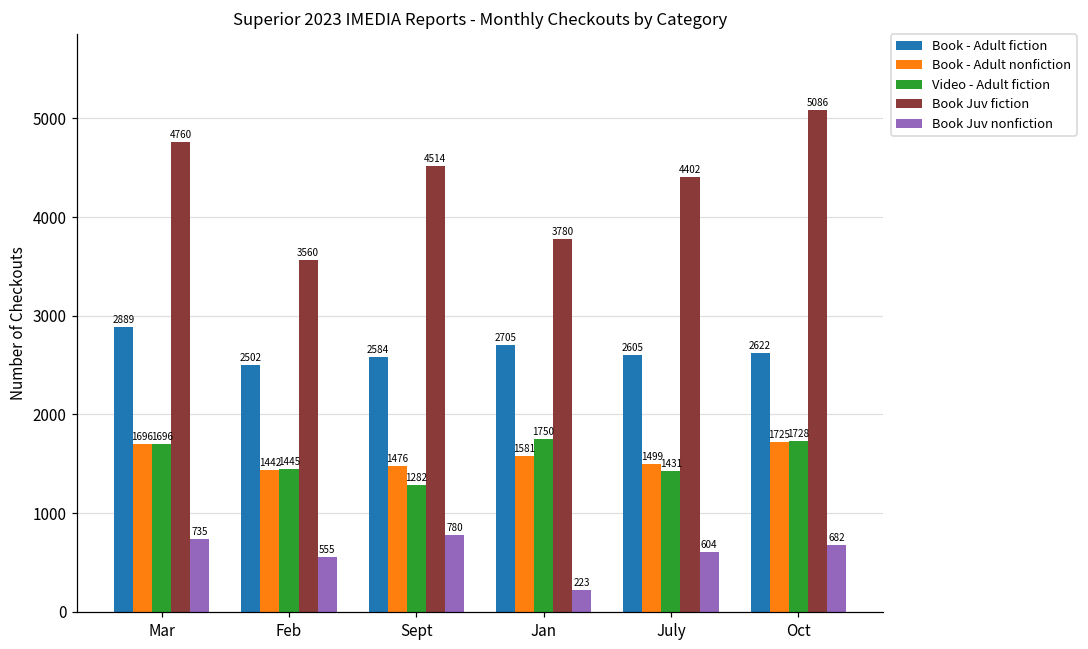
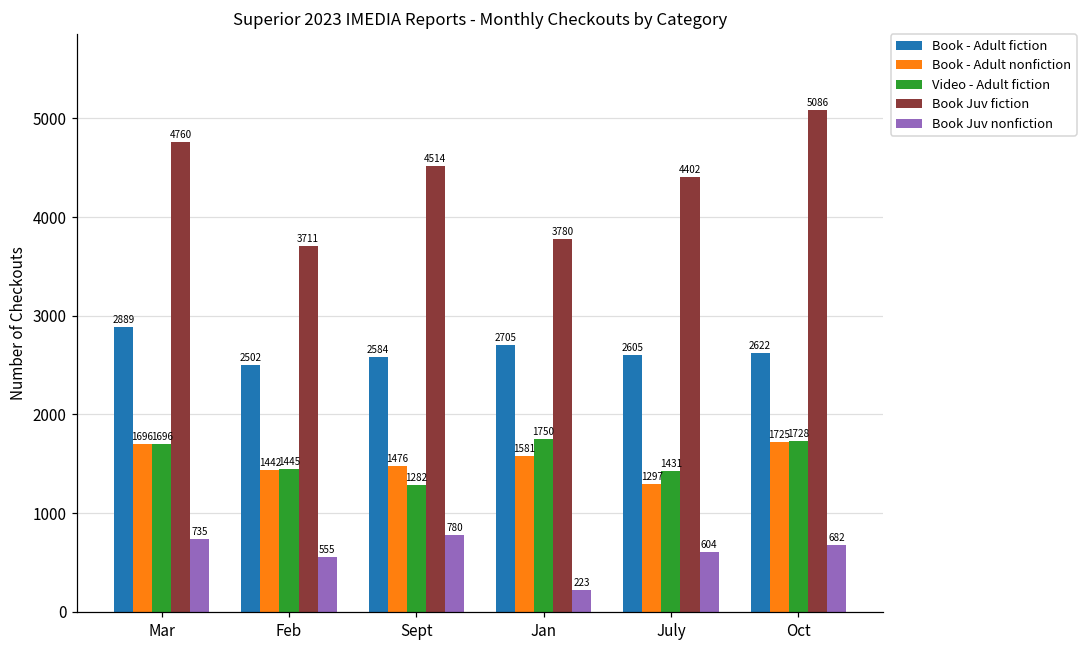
  {
    "Book - Adult fiction": {
      "Mar": 2889,
      "Feb": 2502,
      "Sept": 2584,
      "Jan": 2705,
      "July": 2605,
      "Oct": 2622
    },
    "Book - Adult nonfiction": {
      "Mar": 1696,
      "Feb": 1442,
      "Sept": 1476,
      "Jan": 1581,
-     "July": 1499,
+     "July": 1297,
      "Oct": 1725
    },
    "Video - Adult fiction": {
      "Mar": 1696,
      "Feb": 1445,
      "Sept": 1282,
      "Jan": 1750,
      "July": 1431,
      "Oct": 1728
    },
    "Book Juv fiction": {
      "Mar": 4760,
-     "Feb": 3560,
+     "Feb": 3711,
      "Sept": 4514,
      "Jan": 3780,
      "July": 4402,
      "Oct": 5086
    },
    "Book Juv nonfiction": {
      "Mar": 735,
      "Feb": 555,
      "Sept": 780,
      "Jan": 223,
      "July": 604,
      "Oct": 682
    }
  }
